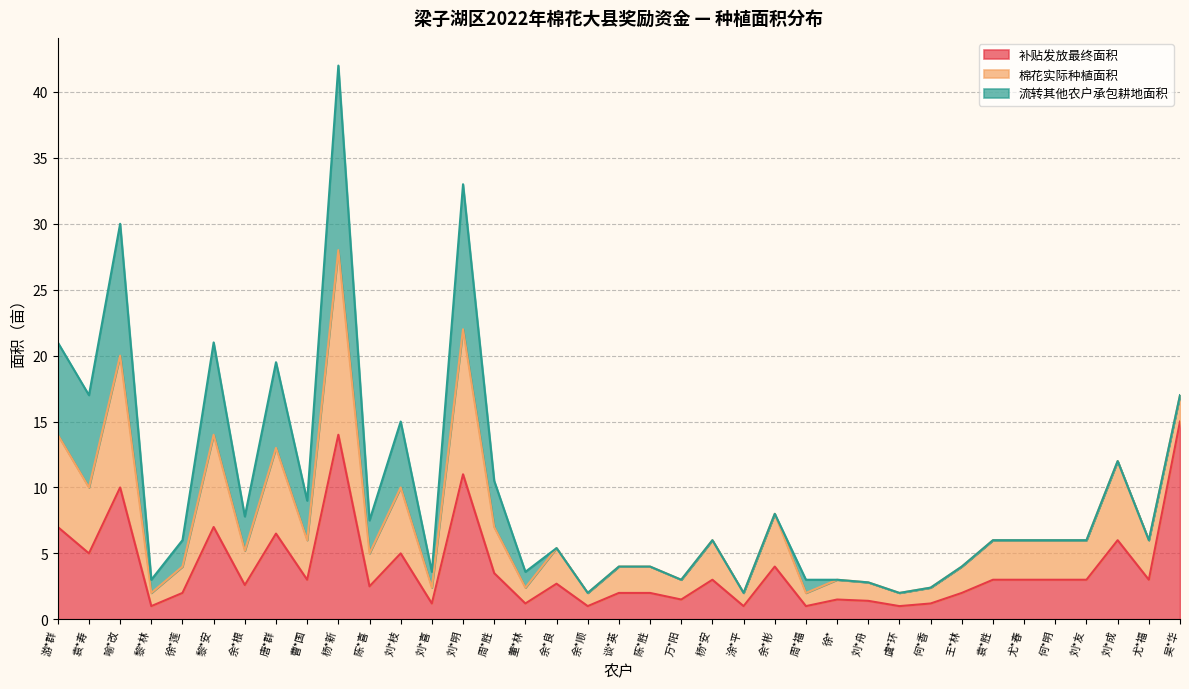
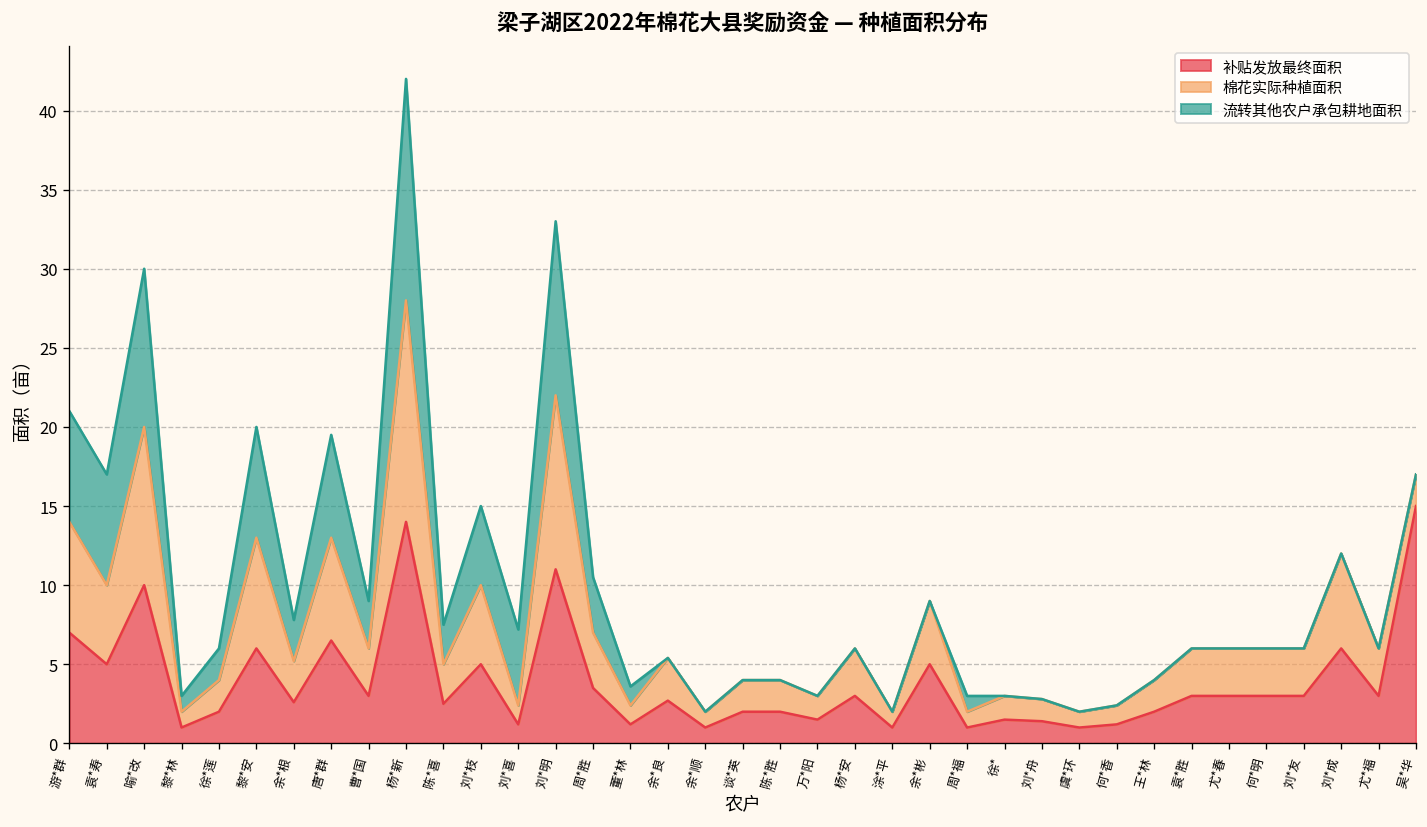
  {
    "补贴发放最终面积": {
      "游*群": 7,
      "袁*寿": 5,
      "喻*改": 10,
      "黎*林": 1,
      "徐*莲": 2,
-     "黎*安": 7,
+     "黎*安": 6,
      "余*根": 2.6,
      "唐*群": 6.5,
      "曹*国": 3,
      "杨*新": 14,
      "陈*喜": 2.5,
      "刘*枝": 5,
      "刘*喜": 1.2,
      "刘*明": 11,
      "周*胜": 3.5,
      "董*林": 1.2,
      "余*良": 2.7,
      "余*顺": 1,
      "谈*英": 2,
      "陈*胜": 2,
      "万*阳": 1.5,
      "杨*安": 3,
      "涂*平": 1,
-     "余*彬": 4,
+     "余*彬": 5,
      "周*福": 1,
      "徐*": 1.5,
      "刘*舟": 1.4,
      "虞*环": 1,
      "何*香": 1.2,
      "王*林": 2,
      "袁*胜": 3,
      "尤*春": 3,
      "何*明": 3,
      "刘*友": 3,
      "刘*成": 6,
      "尤*福": 3,
      "吴*华": 15
    },
    "棉花实际种植面积": {
      "游*群": 7.0,
      "袁*寿": 5.0,
      "喻*改": 10.0,
      "黎*林": 1.0,
      "徐*莲": 2.0,
      "黎*安": 7.0,
      "余*根": 2.6,
      "唐*群": 6.5,
      "曹*国": 3.0,
      "杨*新": 14.0,
      "陈*喜": 2.5,
      "刘*枝": 5.0,
      "刘*喜": 1.2,
      "刘*明": 11.0,
      "周*胜": 3.5,
      "董*林": 1.2,
      "周*福": 1.0
    },
    "流转其他农户承包耕地面积": {
      "游*群": 7.0,
      "袁*寿": 7.0,
      "喻*改": 10.0,
      "黎*林": 1.0,
      "徐*莲": 2.0,
      "黎*安": 7.0,
      "余*根": 2.6,
      "唐*群": 6.5,
      "曹*国": 3.0,
      "杨*新": 14.0,
      "陈*喜": 2.5,
      "刘*枝": 5.0,
-     "刘*喜": 1.2,
+     "刘*喜": 4.8,
      "刘*明": 11.0,
      "周*胜": 3.5,
      "董*林": 1.2,
      "周*福": 1.0
    }
  }
